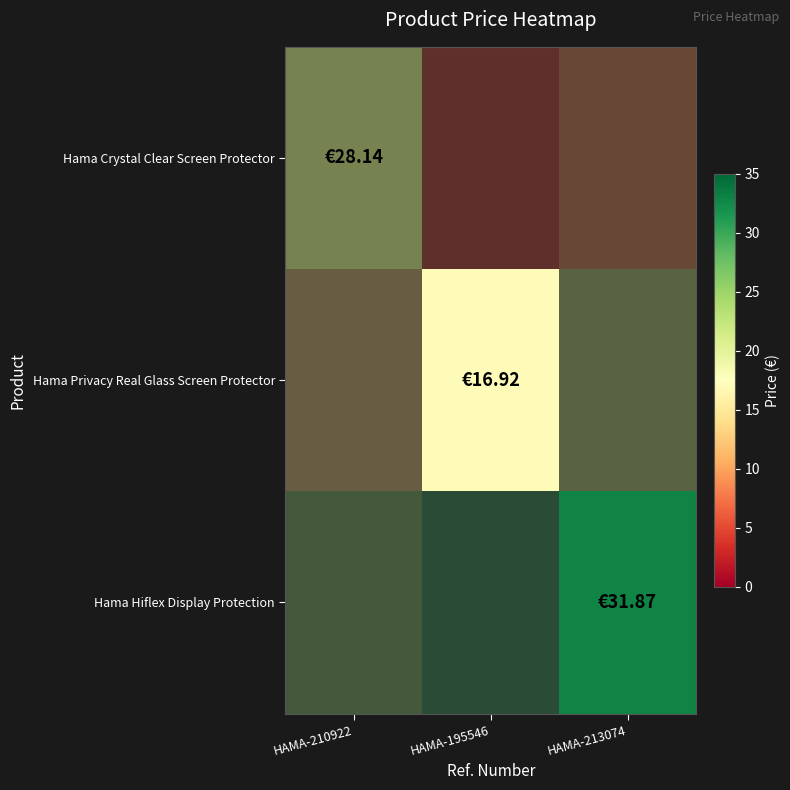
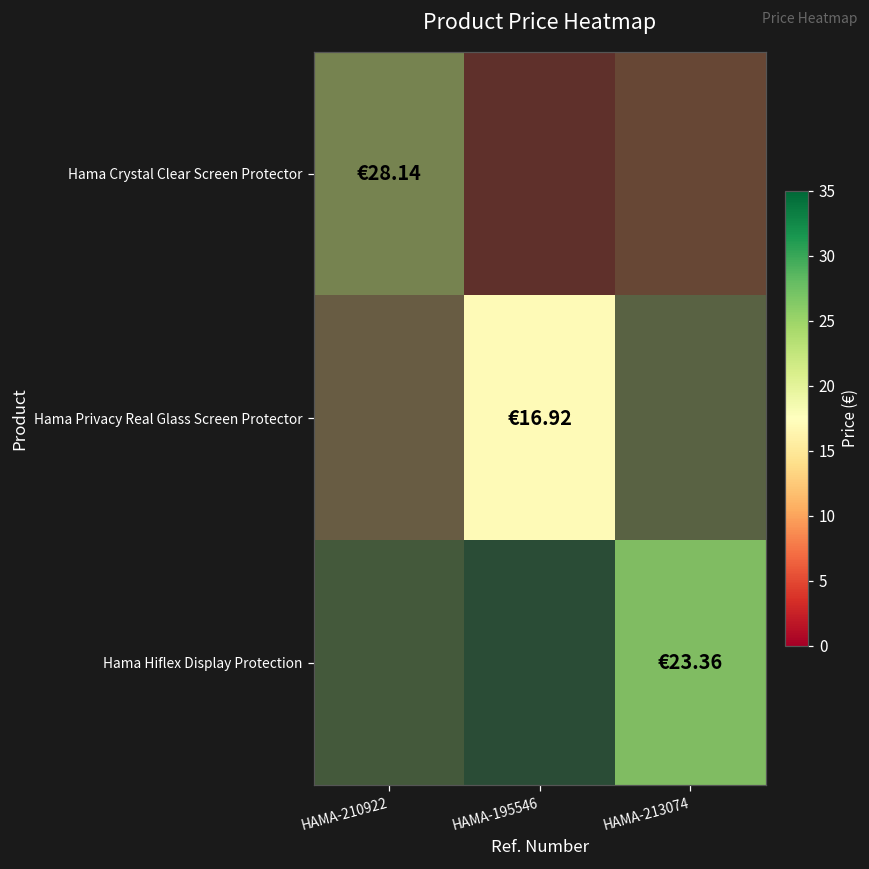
  {
    "Hama Crystal Clear Screen Protector": {
      "HAMA-210922": "€28.14"
    },
    "Hama Privacy Real Glass Screen Protector": {
      "HAMA-195546": "€16.92"
    },
    "Hama Hiflex Display Protection": {
-     "HAMA-213074": "€31.87"
+     "HAMA-213074": "€23.36"
    }
  }
